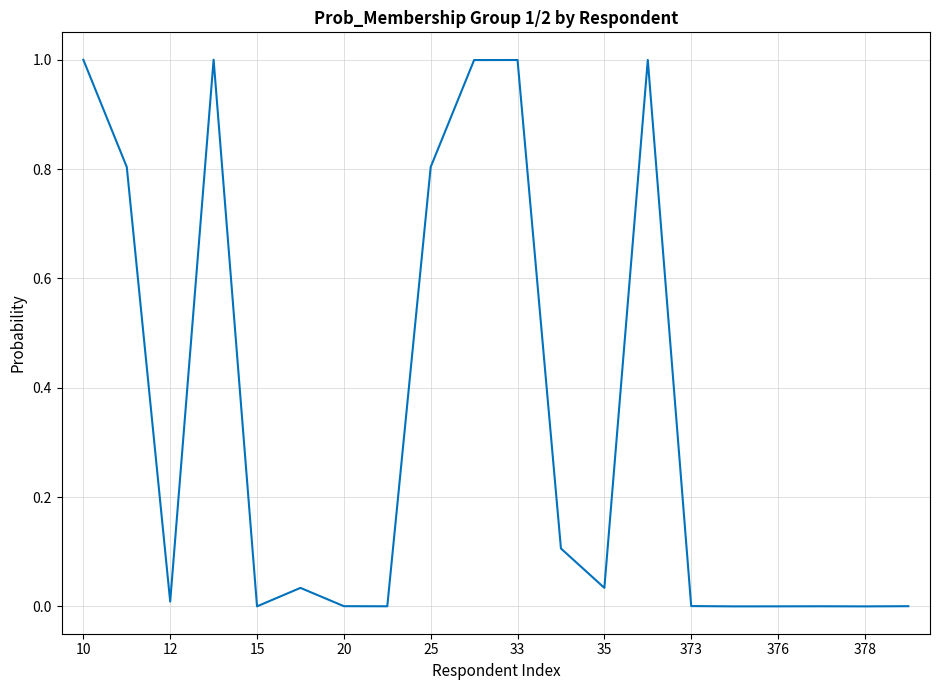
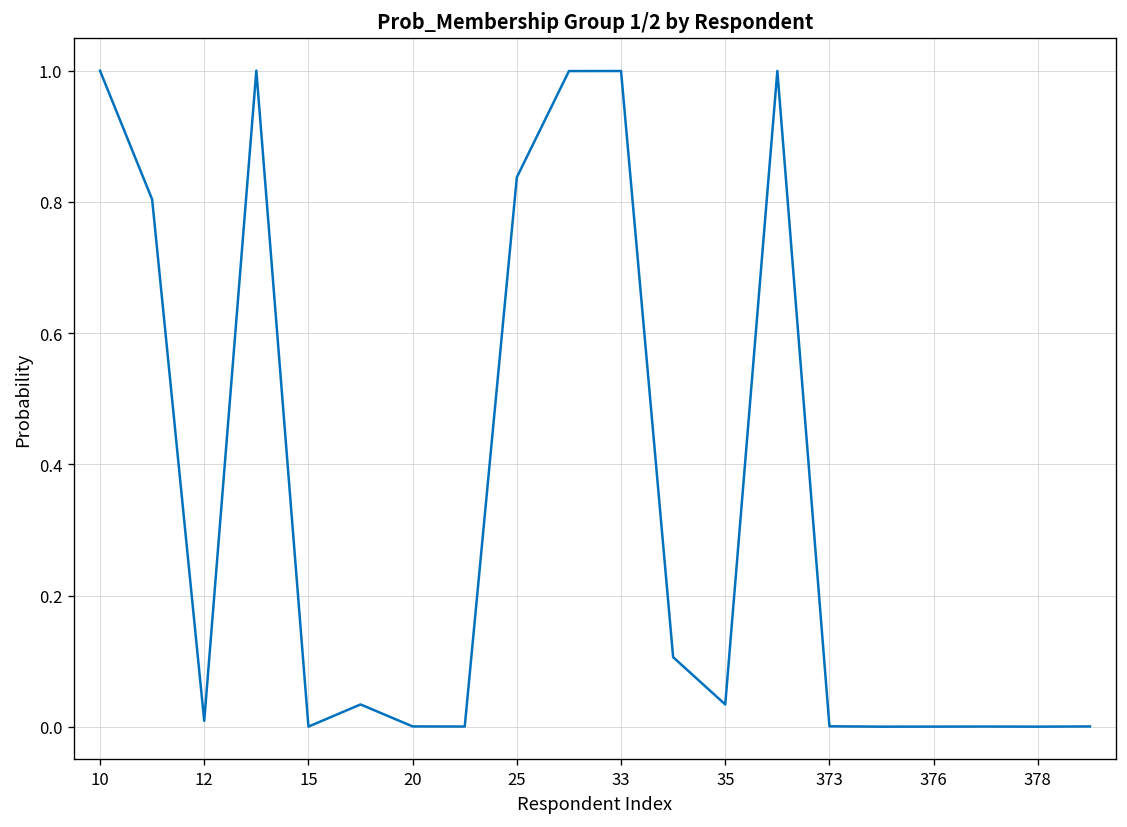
  {
    "10": 1.00,
    "12": 0.01,
    "20": 0.00,
-   "25": 0.80,
+   "25": 0.84,
    "33": 1.00,
    "35": 0.03,
    "373": 0.00,
    "376": 0.00,
    "378": 0.00
  }
